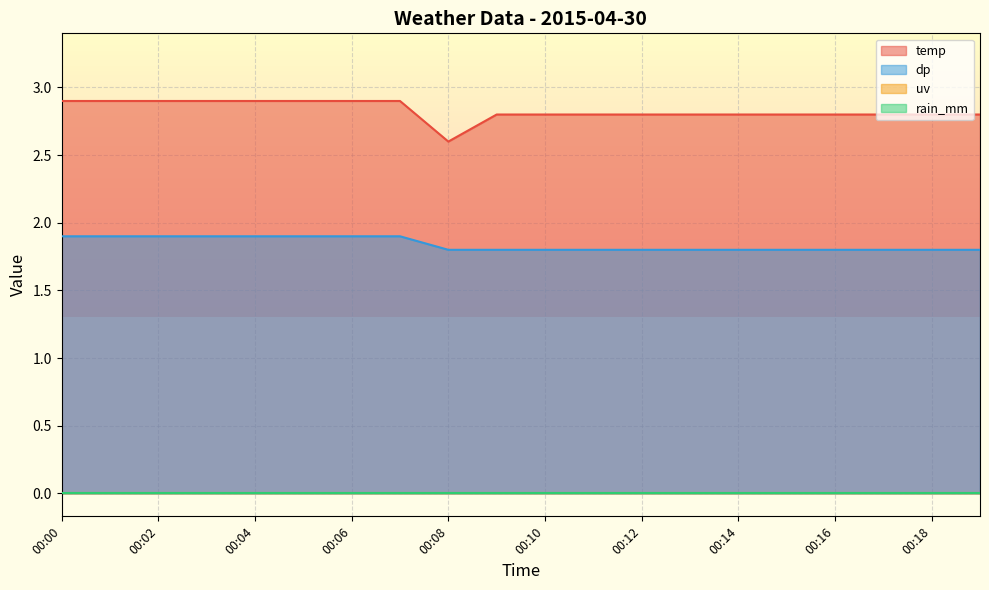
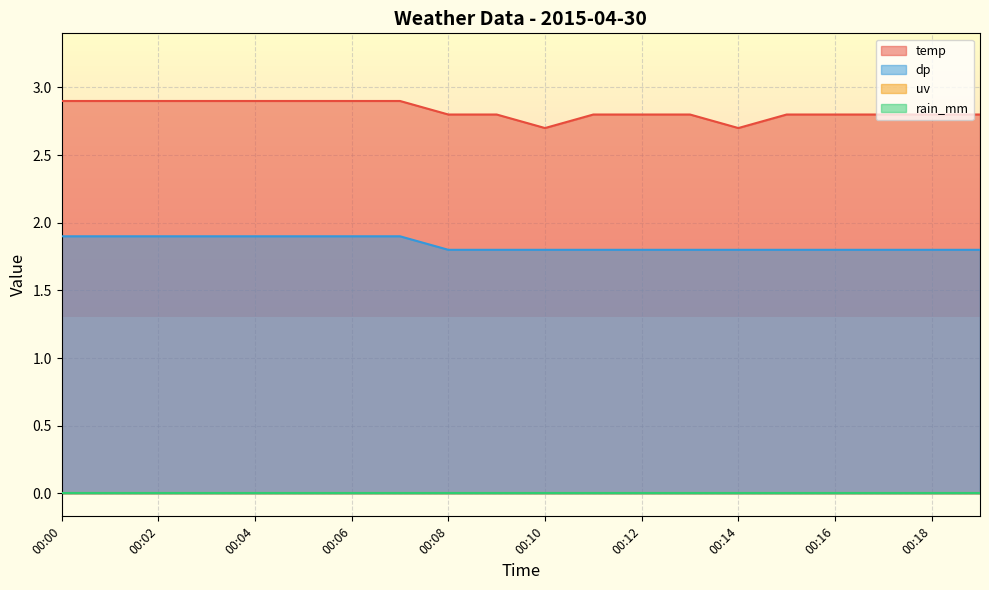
  {
    "temp": {
      "00:00": 2.9,
      "00:02": 2.9,
      "00:04": 2.9,
      "00:06": 2.9,
-     "00:08": 2.6,
-     "00:10": 2.8,
+     "00:08": 2.8,
+     "00:10": 2.7,
      "00:12": 2.8,
-     "00:14": 2.8,
+     "00:14": 2.7,
      "00:16": 2.8
    },
    "dp": {
      "00:00": 1.9,
      "00:02": 1.9,
      "00:04": 1.9,
      "00:06": 1.9,
      "00:08": 1.8,
      "00:10": 1.8,
      "00:12": 1.8,
      "00:14": 1.8,
      "00:16": 1.8,
      "00:18": 1.8
    },
    "rain_mm": {
      "00:00": 0.0,
      "00:02": 0.0,
      "00:04": 0.0,
      "00:06": 0.0,
      "00:08": 0.0,
      "00:10": 0.0,
      "00:12": 0.0,
      "00:14": 0.0,
      "00:16": 0.0,
      "00:18": 0.0
    }
  }
